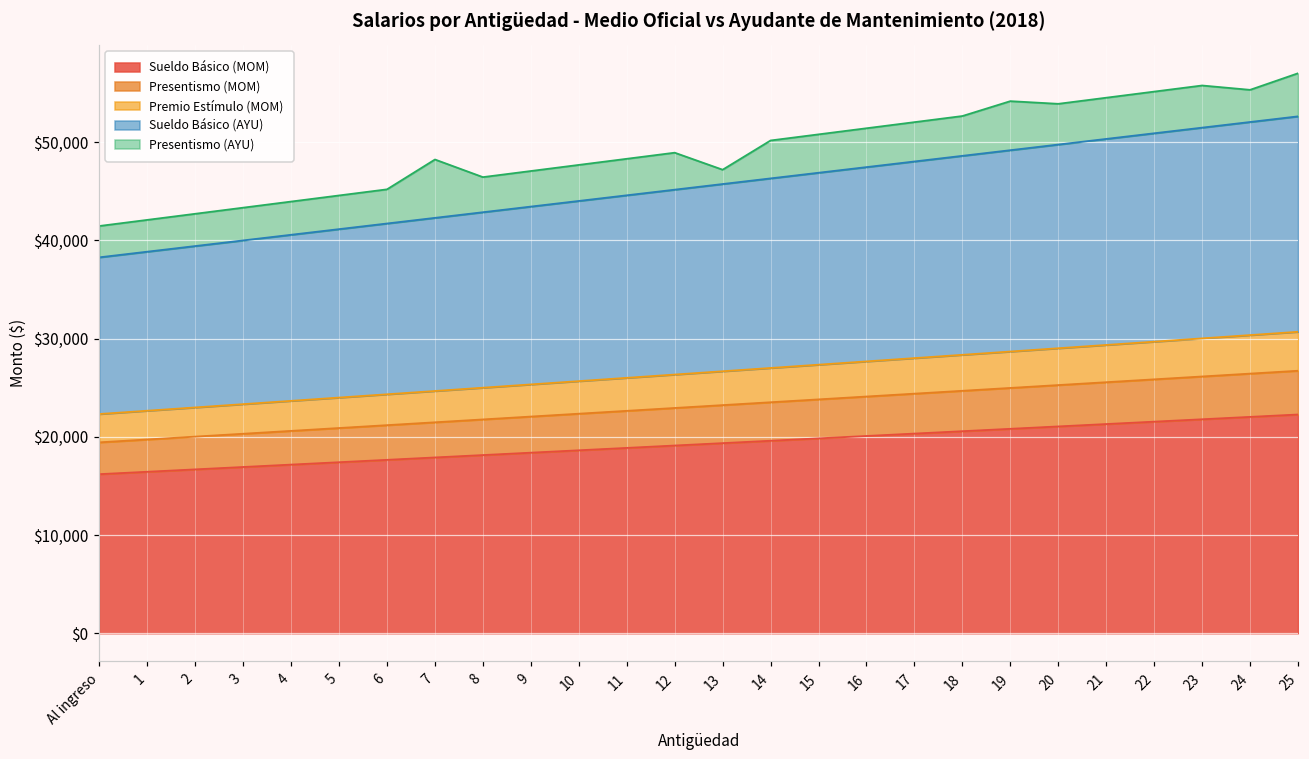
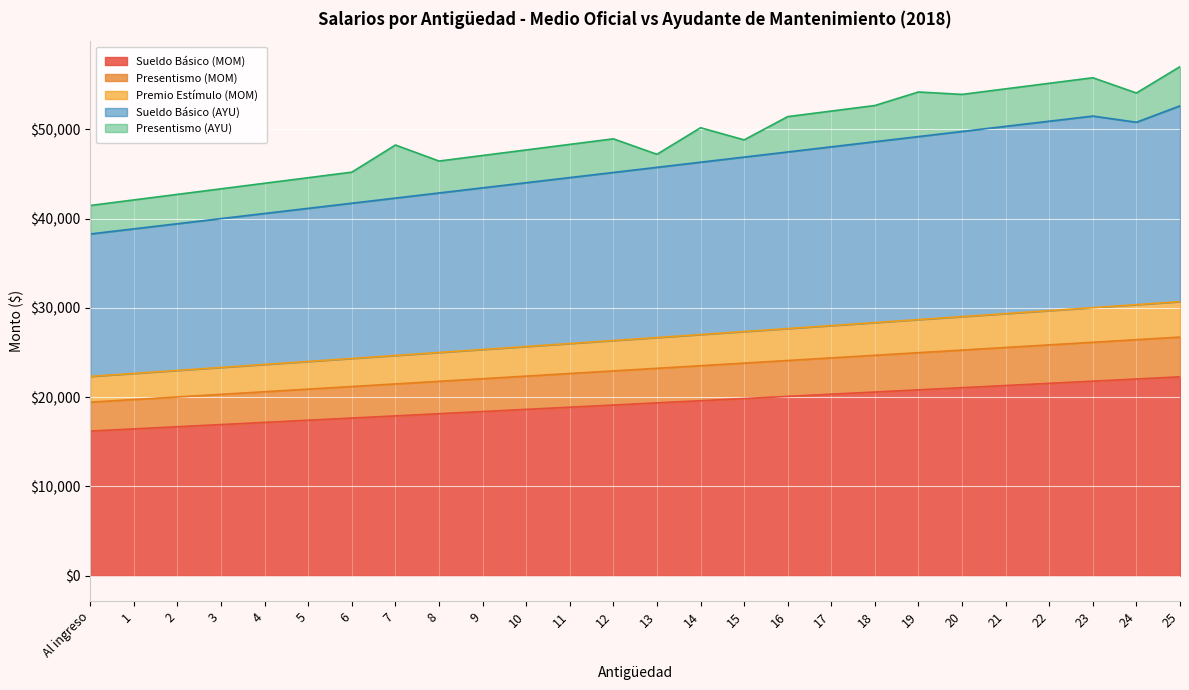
  {
    "Sueldo Básico (AYU)": {
      "Al ingreso": "$16,000",
      "1": "$16,000",
      "2": "$16,000",
      "3": "$17,000",
      "4": "$17,000",
      "5": "$17,000",
      "6": "$17,000",
      "7": "$18,000",
      "8": "$18,000",
      "9": "$18,000",
      "10": "$18,000",
      "11": "$19,000",
      "12": "$19,000",
      "13": "$19,000",
      "14": "$19,000",
      "15": "$20,000",
      "16": "$20,000",
      "17": "$20,000",
      "18": "$20,000",
      "19": "$20,000",
      "20": "$21,000",
      "21": "$21,000",
      "22": "$21,000",
      "23": "$21,000",
-     "24": "$22,000",
+     "24": "$20,000",
      "25": "$22,000"
    },
    "Presentismo (AYU)": {
      "Al ingreso": "$3,000",
      "1": "$3,000",
      "2": "$3,000",
      "3": "$3,000",
      "4": "$3,000",
      "5": "$3,000",
      "6": "$3,000",
      "7": "$6,000",
      "8": "$4,000",
      "9": "$4,000",
      "10": "$4,000",
      "11": "$4,000",
      "12": "$4,000",
      "13": "$1,000",
      "14": "$4,000",
-     "15": "$4,000",
+     "15": "$2,000",
      "16": "$4,000",
      "17": "$4,000",
      "18": "$4,000",
      "19": "$5,000",
      "20": "$4,000",
      "21": "$4,000",
      "22": "$4,000",
      "23": "$4,000",
      "24": "$3,000",
      "25": "$4,000"
    }
  }
